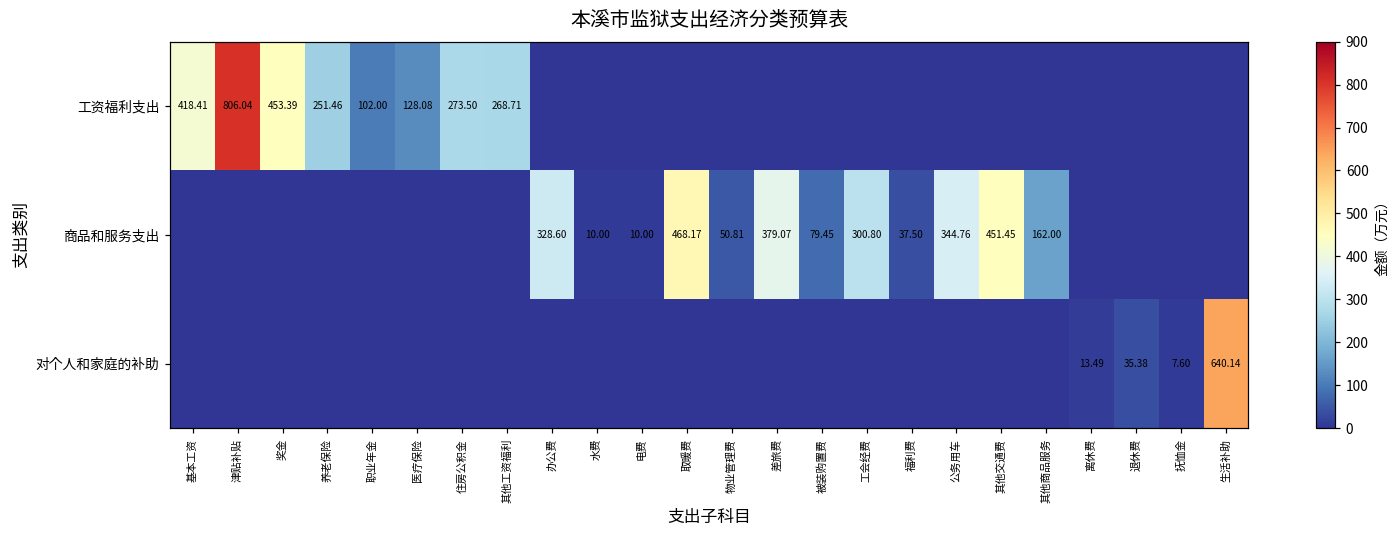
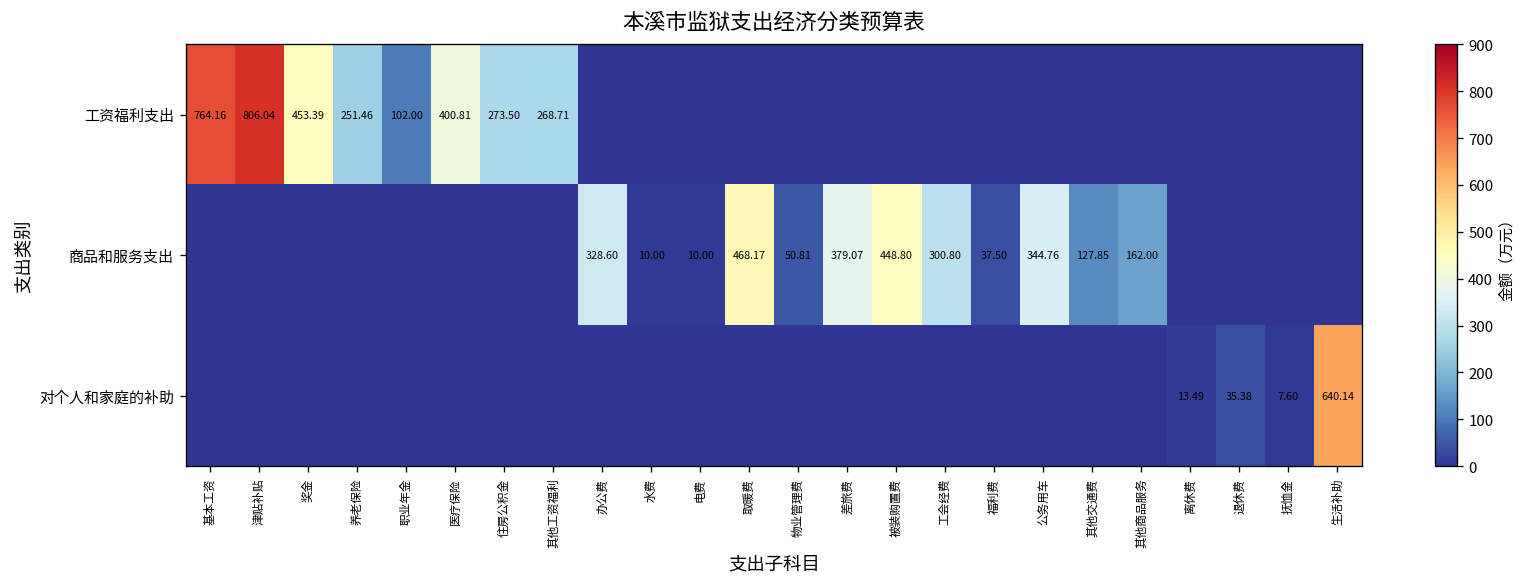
  {
    "工资福利支出": {
-     "基本工资": 418.41,
+     "基本工资": 764.16,
      "津贴补贴": 806.04,
      "奖金": 453.39,
      "养老保险": 251.46,
      "职业年金": 102.00,
-     "医疗保险": 128.08,
+     "医疗保险": 400.81,
      "住房公积金": 273.50,
      "其他工资福利": 268.71
    },
    "商品和服务支出": {
      "办公费": 328.60,
      "水费": 10.00,
      "电费": 10.00,
      "取暖费": 468.17,
      "物业管理费": 50.81,
      "差旅费": 379.07,
-     "被装购置费": 79.45,
+     "被装购置费": 448.80,
      "工会经费": 300.80,
      "福利费": 37.50,
      "公务用车": 344.76,
-     "其他交通费": 451.45,
+     "其他交通费": 127.85,
      "其他商品服务": 162.00
    },
    "对个人和家庭的补助": {
      "离休费": 13.49,
      "退休费": 35.38,
      "抚恤金": 7.60,
      "生活补助": 640.14
    }
  }
